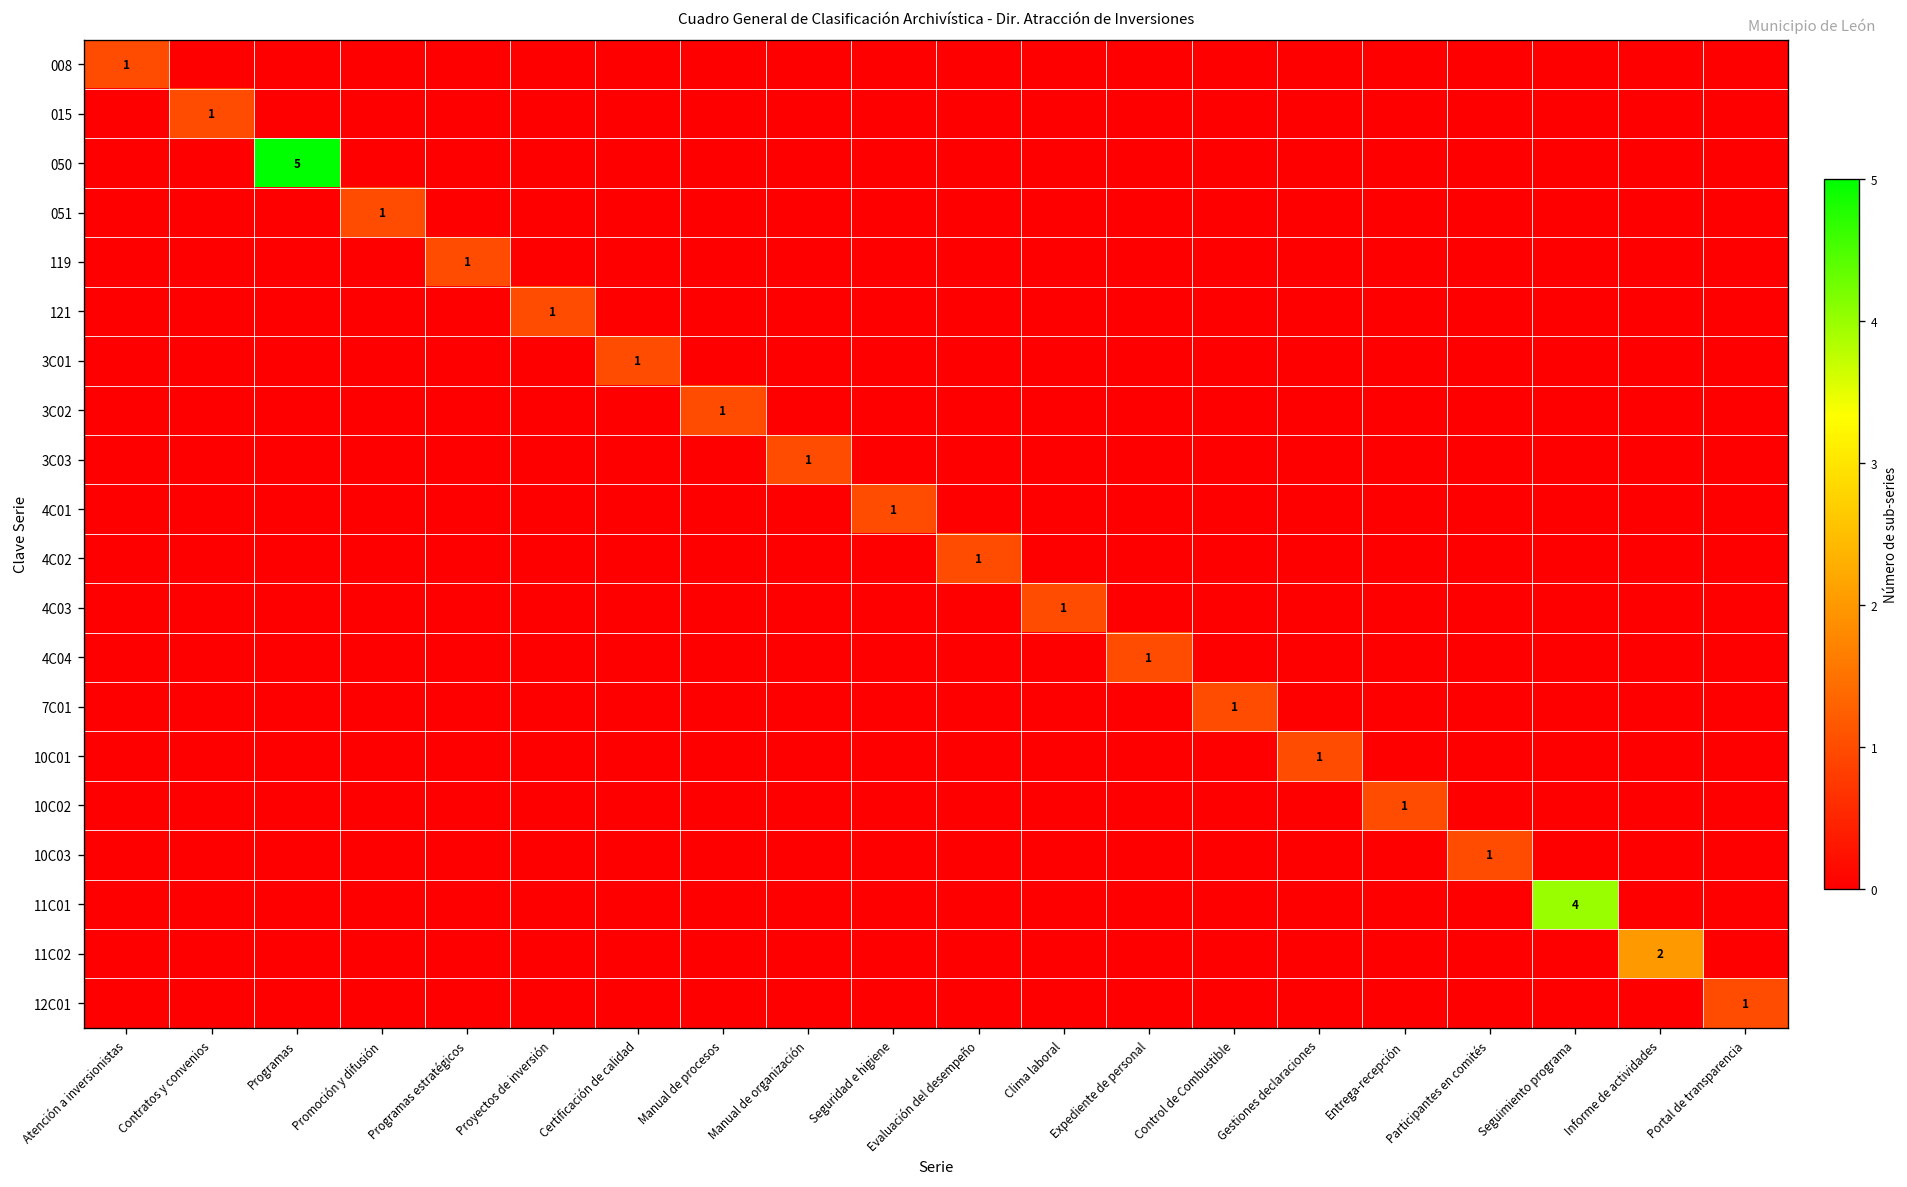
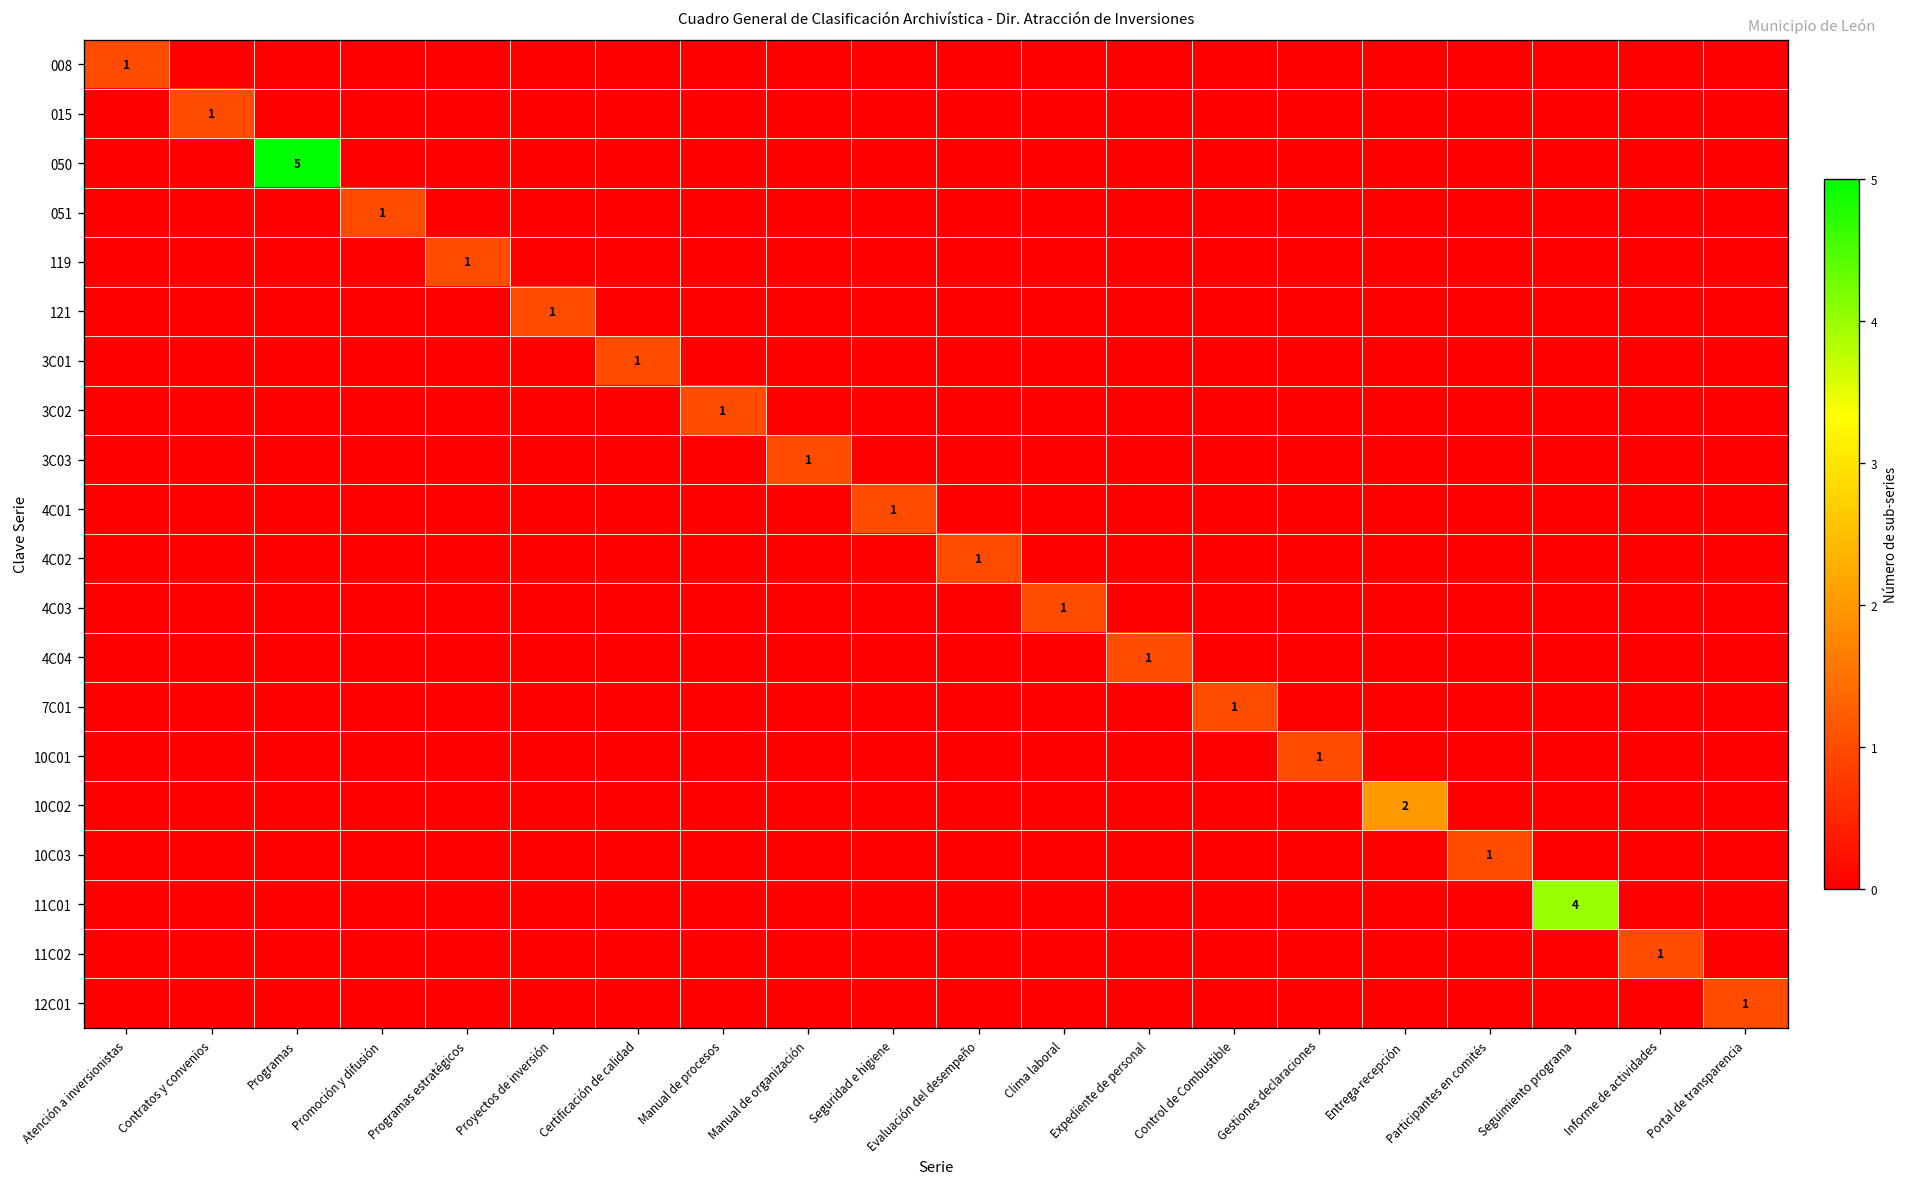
  {
    "008": {
      "Atención a inversionistas": 1
    },
    "015": {
      "Contratos y convenios": 1
    },
    "050": {
      "Programas": 5
    },
    "051": {
      "Promoción y difusión": 1
    },
    "119": {
      "Programas estratégicos": 1
    },
    "121": {
      "Proyectos de inversión": 1
    },
    "3C01": {
      "Certificación de calidad": 1
    },
    "3C02": {
      "Manual de procesos": 1
    },
    "3C03": {
      "Manual de organización": 1
    },
    "4C01": {
      "Seguridad e higiene": 1
    },
    "4C02": {
      "Evaluación del desempeño": 1
    },
    "4C03": {
      "Clima laboral": 1
    },
    "4C04": {
      "Expediente de personal": 1
    },
    "7C01": {
      "Control de Combustible": 1
    },
    "10C01": {
      "Gestiones declaraciones": 1
    },
    "10C02": {
-     "Entrega-recepción": 1
+     "Entrega-recepción": 2
    },
    "10C03": {
      "Participantes en comités": 1
    },
    "11C01": {
      "Seguimiento programa": 4
    },
    "11C02": {
-     "Informe de actividades": 2
+     "Informe de actividades": 1
    },
    "12C01": {
      "Portal de transparencia": 1
    }
  }
